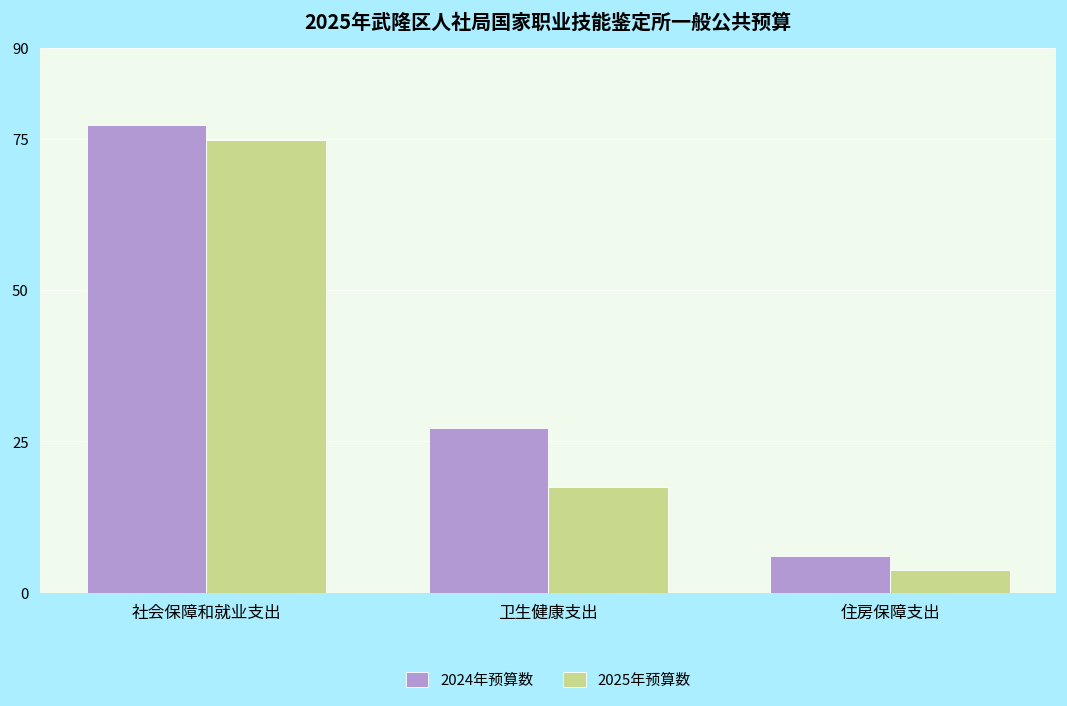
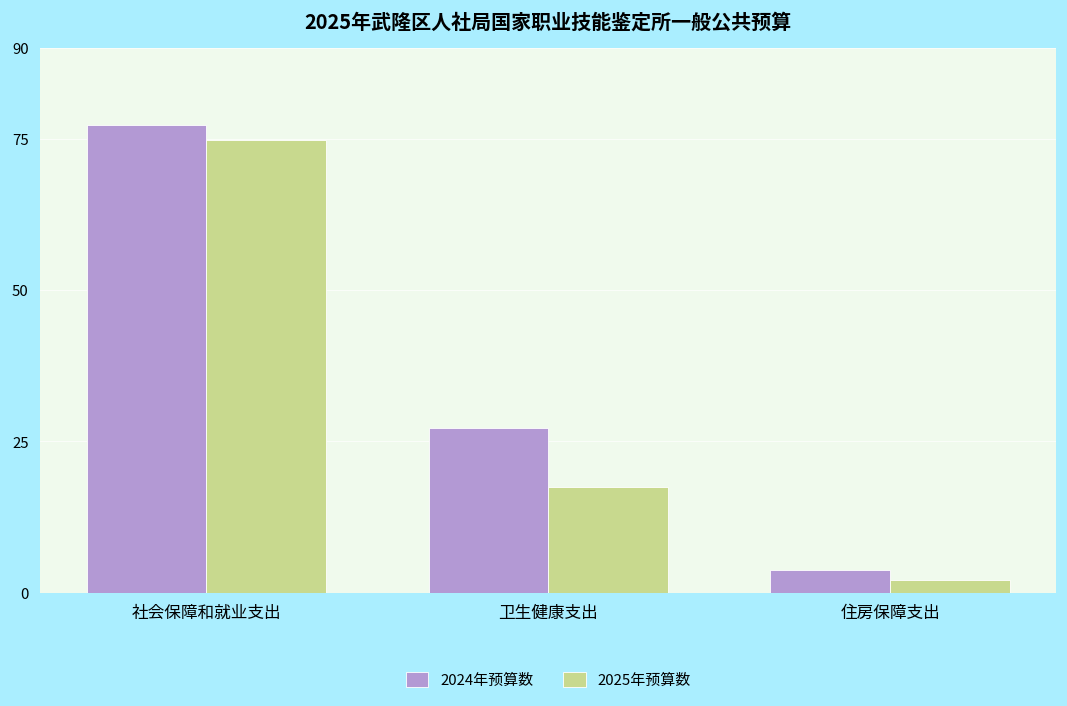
  {
    "2024年预算数": {
      "社会保障和就业支出": 77,
      "卫生健康支出": 27,
-     "住房保障支出": 6
+     "住房保障支出": 4
    },
    "2025年预算数": {
      "社会保障和就业支出": 75,
      "卫生健康支出": 18,
-     "住房保障支出": 4
+     "住房保障支出": 2
    }
  }
